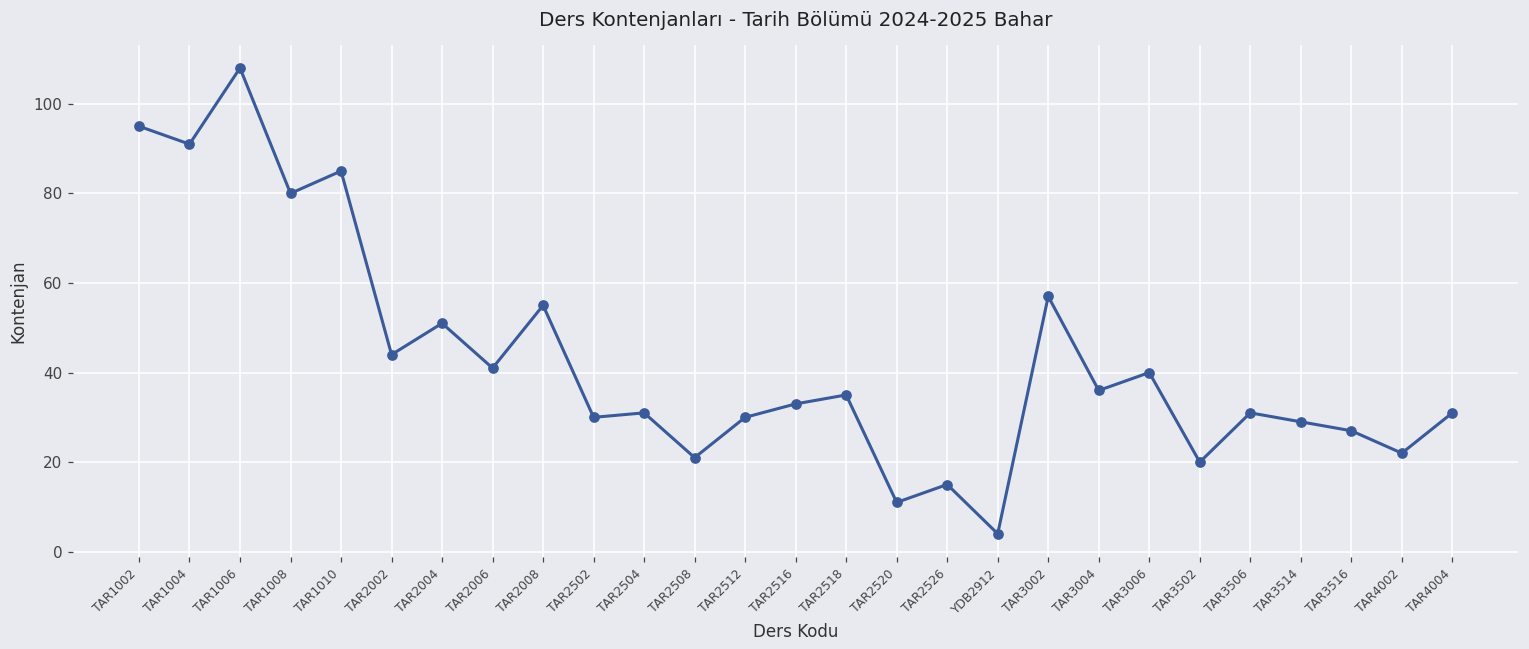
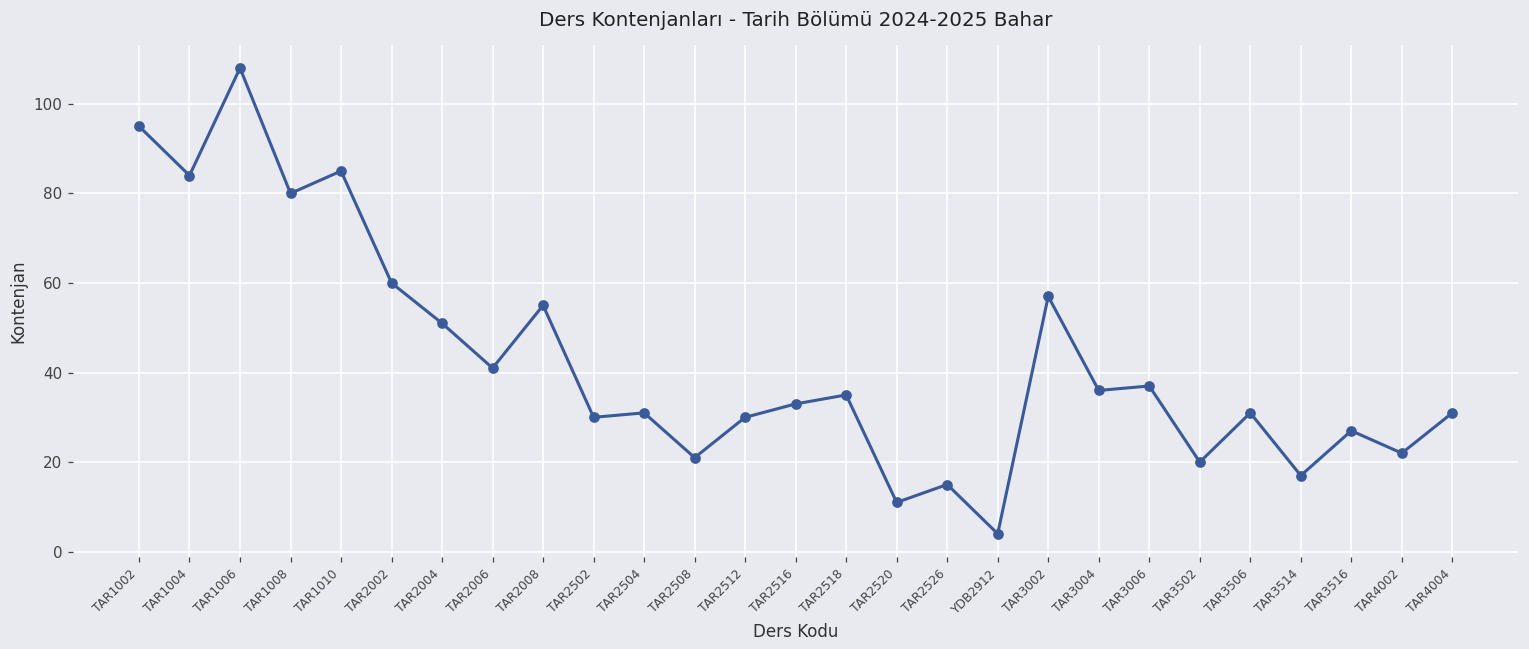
  {
    "TAR1002": 95,
-   "TAR1004": 91,
+   "TAR1004": 84,
    "TAR1006": 108,
    "TAR1008": 80,
    "TAR1010": 85,
-   "TAR2002": 44,
+   "TAR2002": 60,
    "TAR2004": 51,
    "TAR2006": 41,
    "TAR2008": 55,
    "TAR2502": 30,
    "TAR2504": 31,
    "TAR2508": 21,
    "TAR2512": 30,
    "TAR2516": 33,
    "TAR2518": 35,
    "TAR2520": 11,
    "TAR2526": 15,
    "YDB2912": 4,
    "TAR3002": 57,
    "TAR3004": 36,
-   "TAR3006": 40,
+   "TAR3006": 37,
    "TAR3502": 20,
    "TAR3506": 31,
-   "TAR3514": 29,
+   "TAR3514": 17,
    "TAR3516": 27,
    "TAR4002": 22,
    "TAR4004": 31
  }
